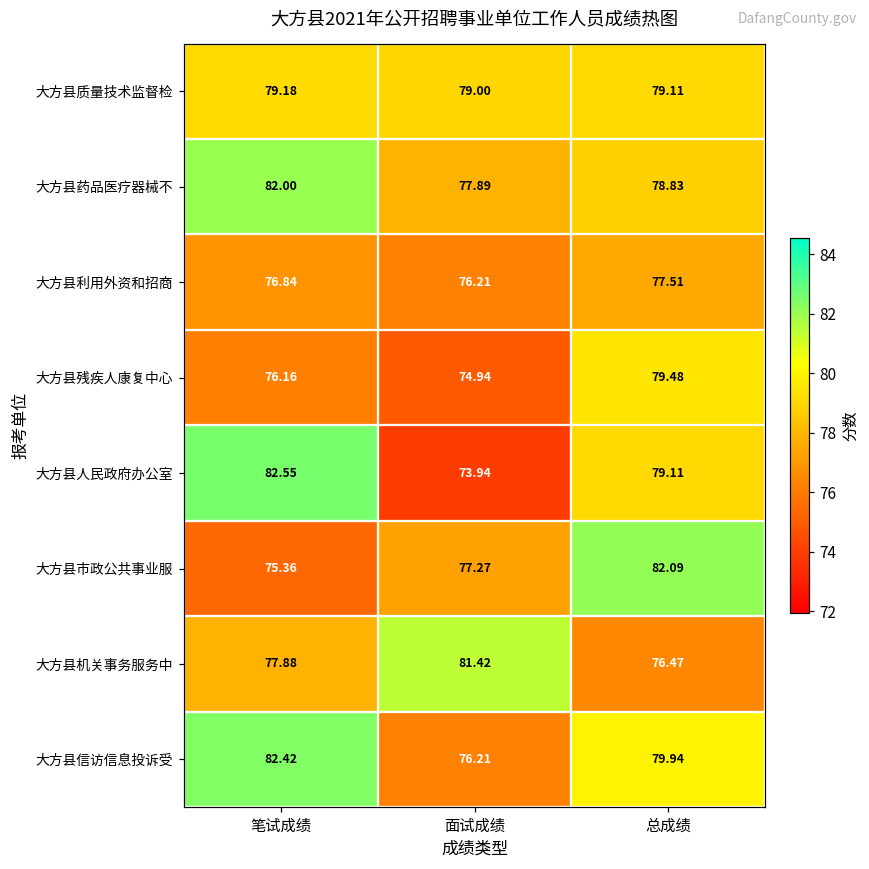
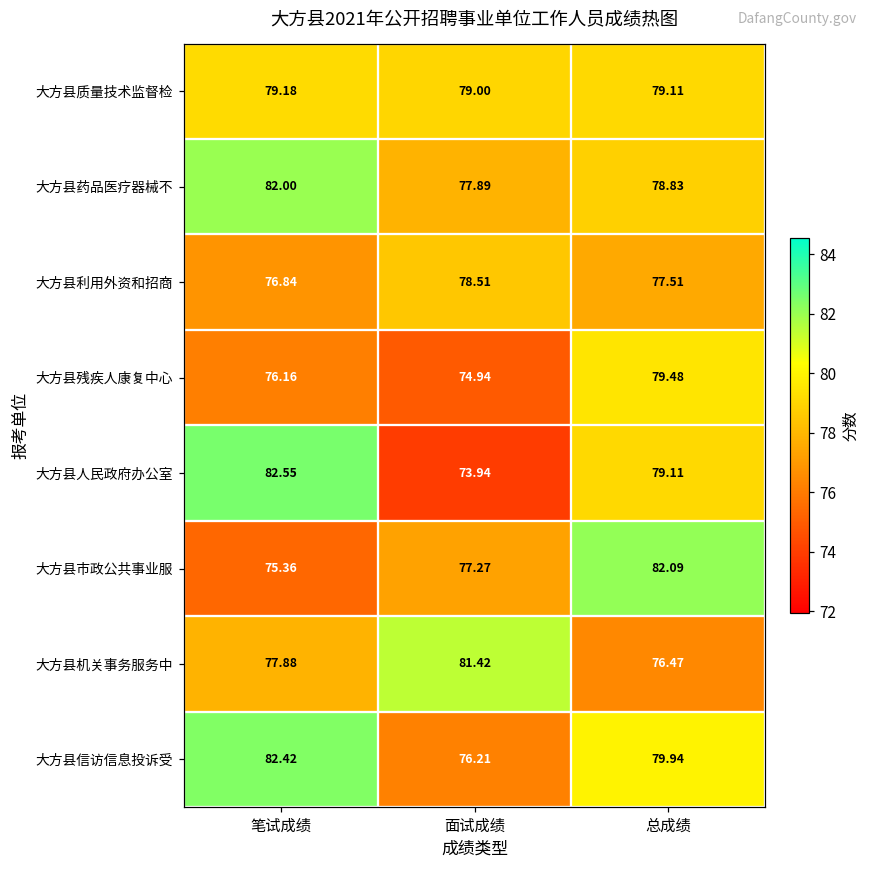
  {
    "大方县质量技术监督检": {
      "笔试成绩": 79.18,
      "面试成绩": 79.00,
      "总成绩": 79.11
    },
    "大方县药品医疗器械不": {
      "笔试成绩": 82.00,
      "面试成绩": 77.89,
      "总成绩": 78.83
    },
    "大方县利用外资和招商": {
      "笔试成绩": 76.84,
-     "面试成绩": 76.21,
+     "面试成绩": 78.51,
      "总成绩": 77.51
    },
    "大方县残疾人康复中心": {
      "笔试成绩": 76.16,
      "面试成绩": 74.94,
      "总成绩": 79.48
    },
    "大方县人民政府办公室": {
      "笔试成绩": 82.55,
      "面试成绩": 73.94,
      "总成绩": 79.11
    },
    "大方县市政公共事业服": {
      "笔试成绩": 75.36,
      "面试成绩": 77.27,
      "总成绩": 82.09
    },
    "大方县机关事务服务中": {
      "笔试成绩": 77.88,
      "面试成绩": 81.42,
      "总成绩": 76.47
    },
    "大方县信访信息投诉受": {
      "笔试成绩": 82.42,
      "面试成绩": 76.21,
      "总成绩": 79.94
    }
  }
